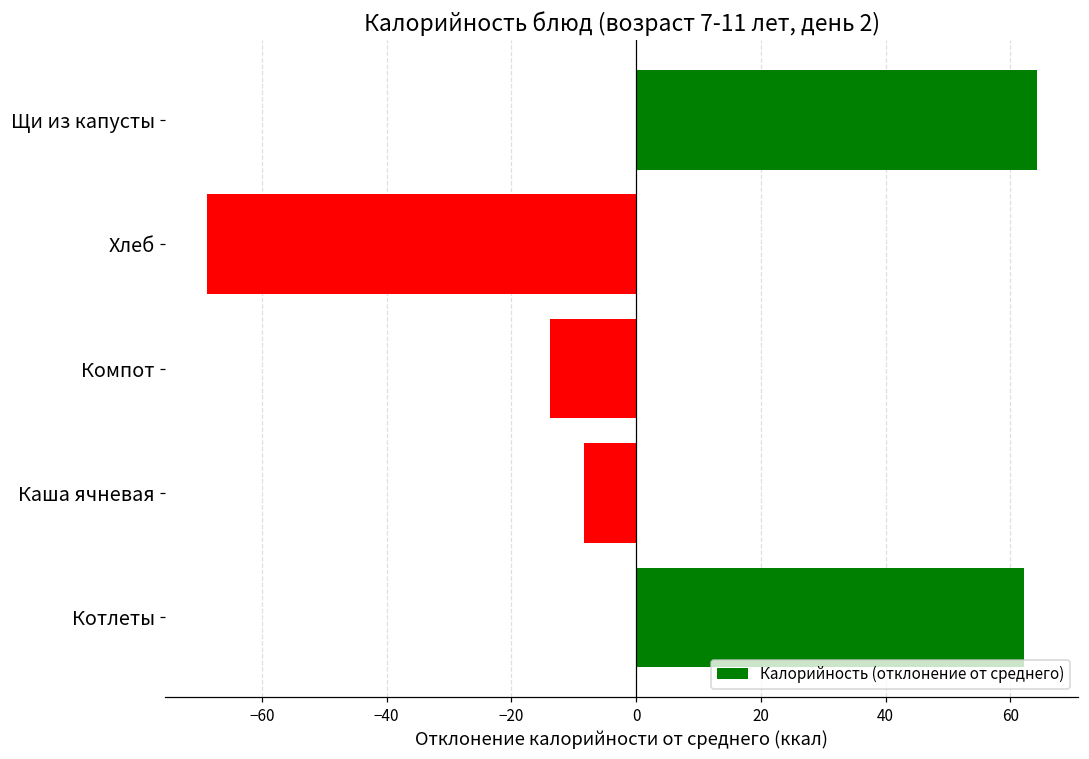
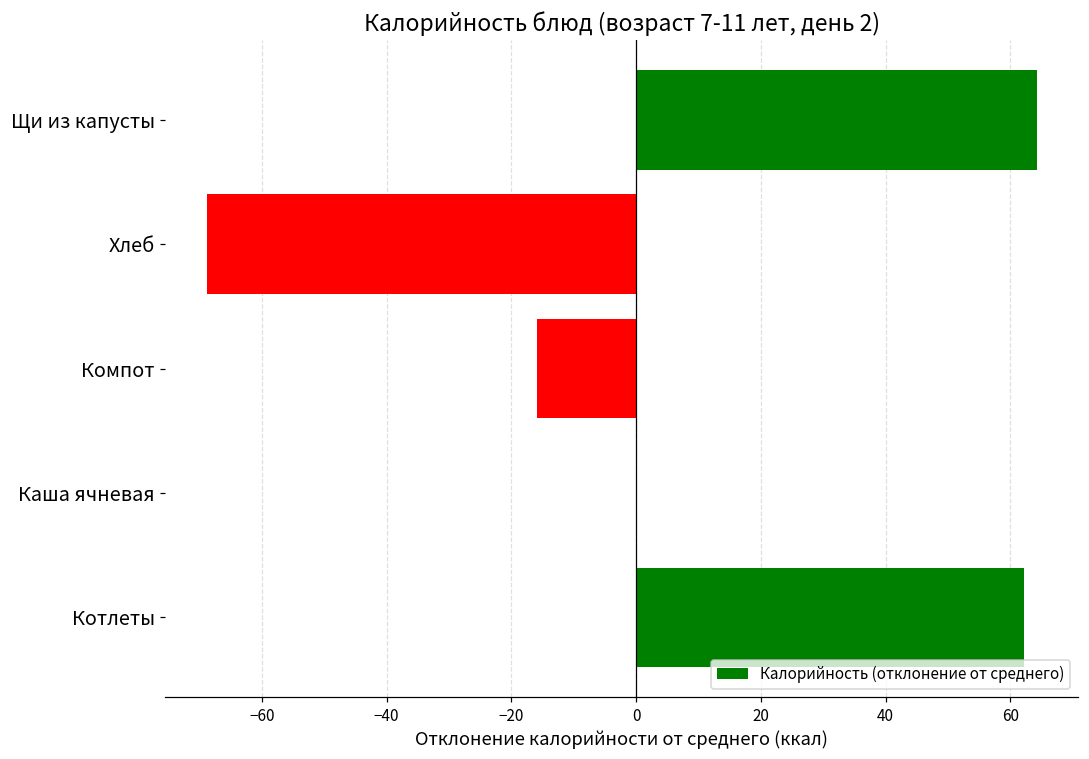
  {
    "Щи из капусты": 64,
    "Хлеб": -69,
-   "Компот": -14,
-   "Каша ячневая": -8,
+   "Компот": -16,
+   "Каша ячневая": 0,
    "Котлеты": 62
  }
